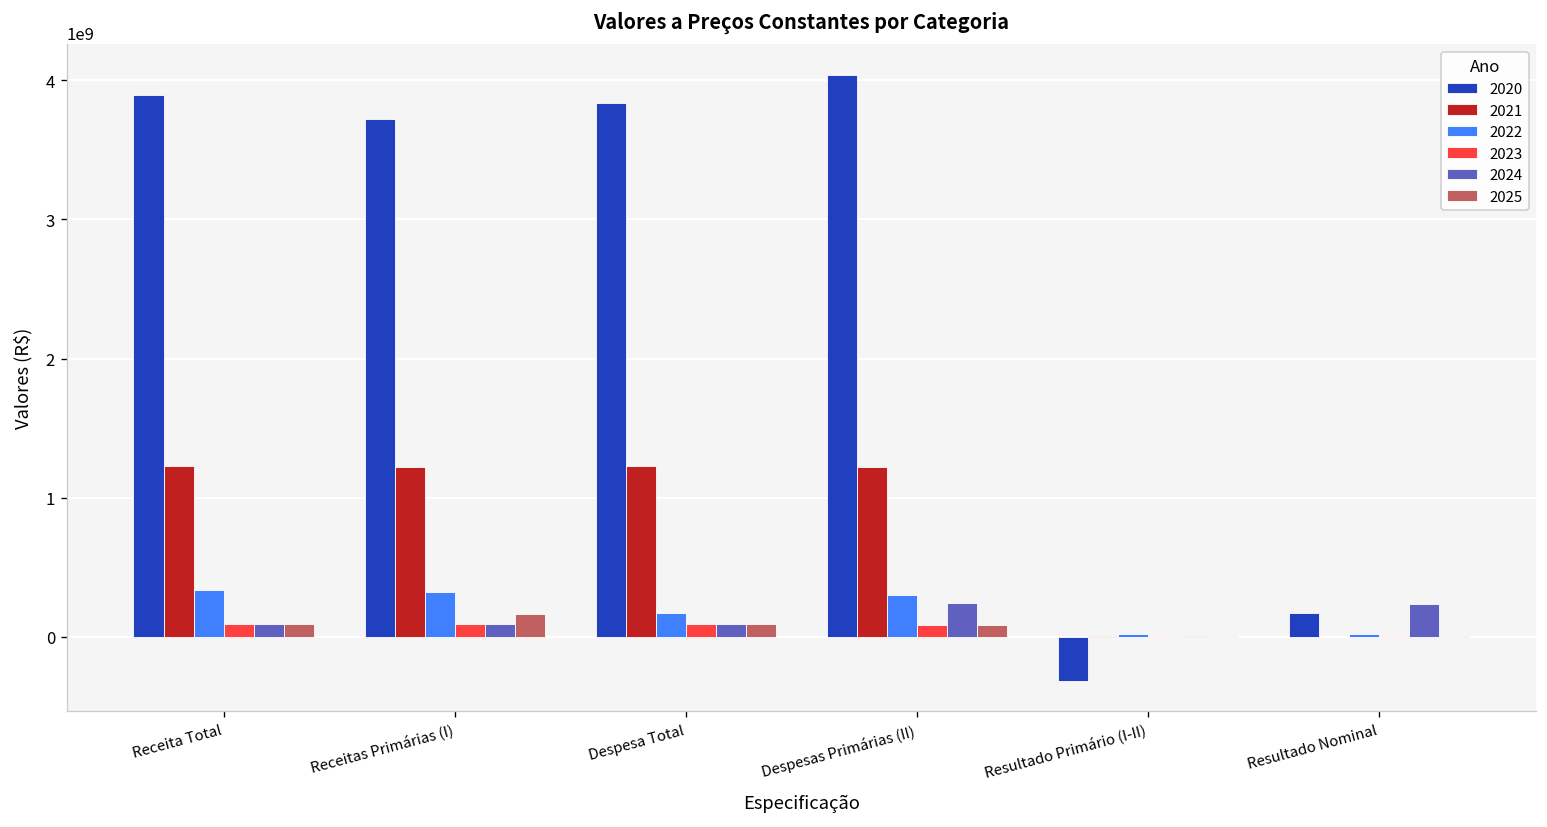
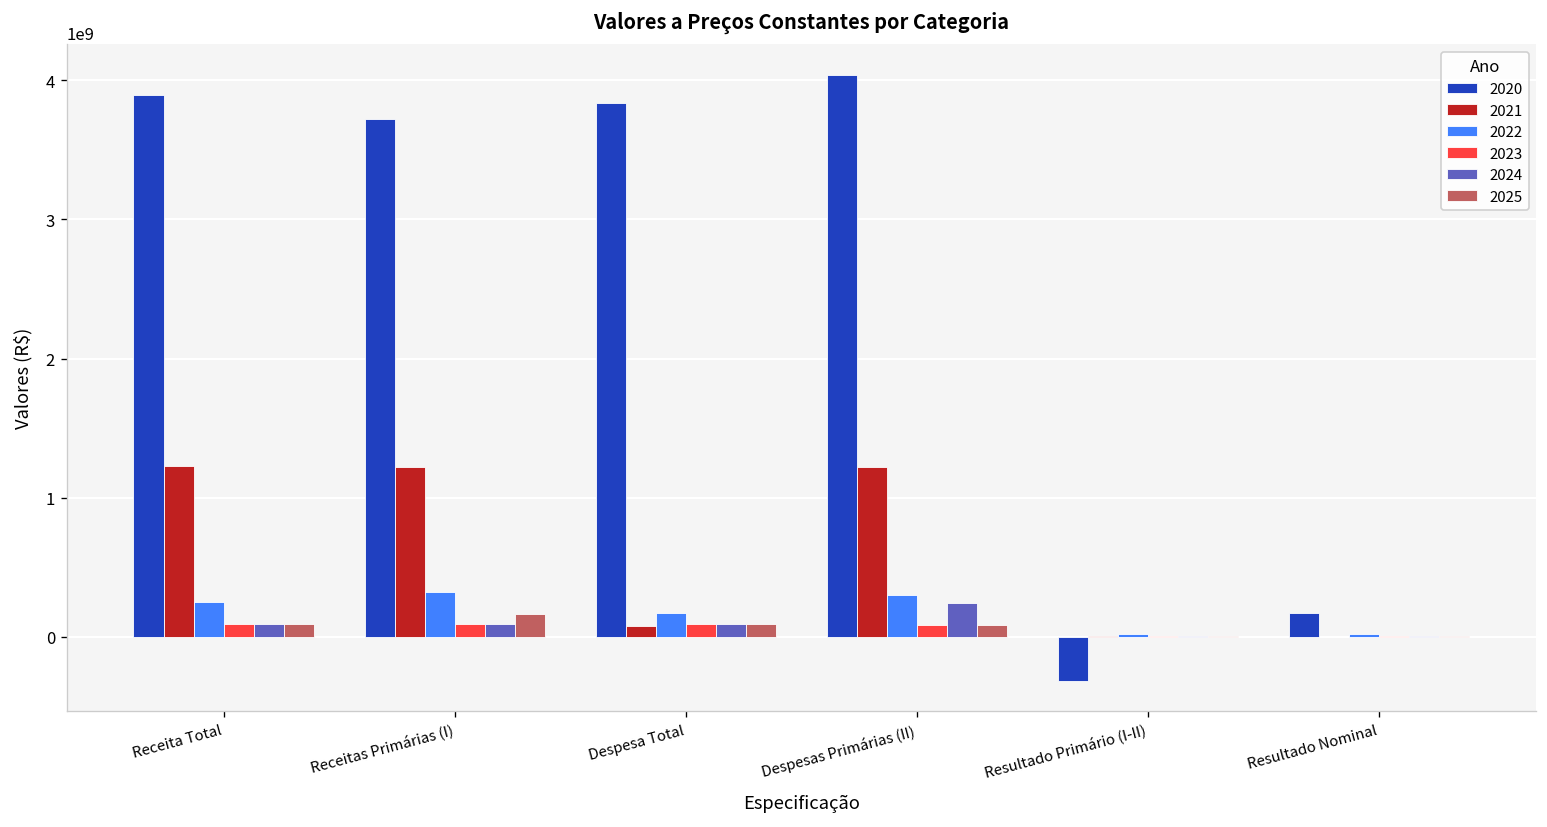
  {
    "2020": {
      "Receita Total": 3890000000,
      "Receitas Primárias (I)": 3720000000,
      "Despesa Total": 3830000000,
      "Despesas Primárias (II)": 4040000000,
      "Resultado Primário (I-II)": -320000000,
      "Resultado Nominal": 170000000
    },
    "2021": {
      "Receita Total": 1230000000,
      "Receitas Primárias (I)": 1220000000,
-     "Despesa Total": 1230000000,
+     "Despesa Total": 80000000,
      "Despesas Primárias (II)": 1220000000
    },
    "2022": {
-     "Receita Total": 340000000,
+     "Receita Total": 250000000,
      "Receitas Primárias (I)": 320000000,
      "Despesa Total": 170000000,
      "Despesas Primárias (II)": 300000000
    },
    "2023": {
      "Receita Total": 90000000,
      "Receitas Primárias (I)": 90000000,
      "Despesa Total": 90000000,
      "Despesas Primárias (II)": 90000000
    },
    "2024": {
      "Receita Total": 90000000,
      "Receitas Primárias (I)": 90000000,
      "Despesa Total": 90000000,
      "Despesas Primárias (II)": 240000000,
-     "Resultado Nominal": 240000000
+     "Resultado Nominal": 0
    },
    "2025": {
      "Receita Total": 90000000,
      "Receitas Primárias (I)": 160000000,
      "Despesa Total": 90000000,
      "Despesas Primárias (II)": 90000000
    }
  }
